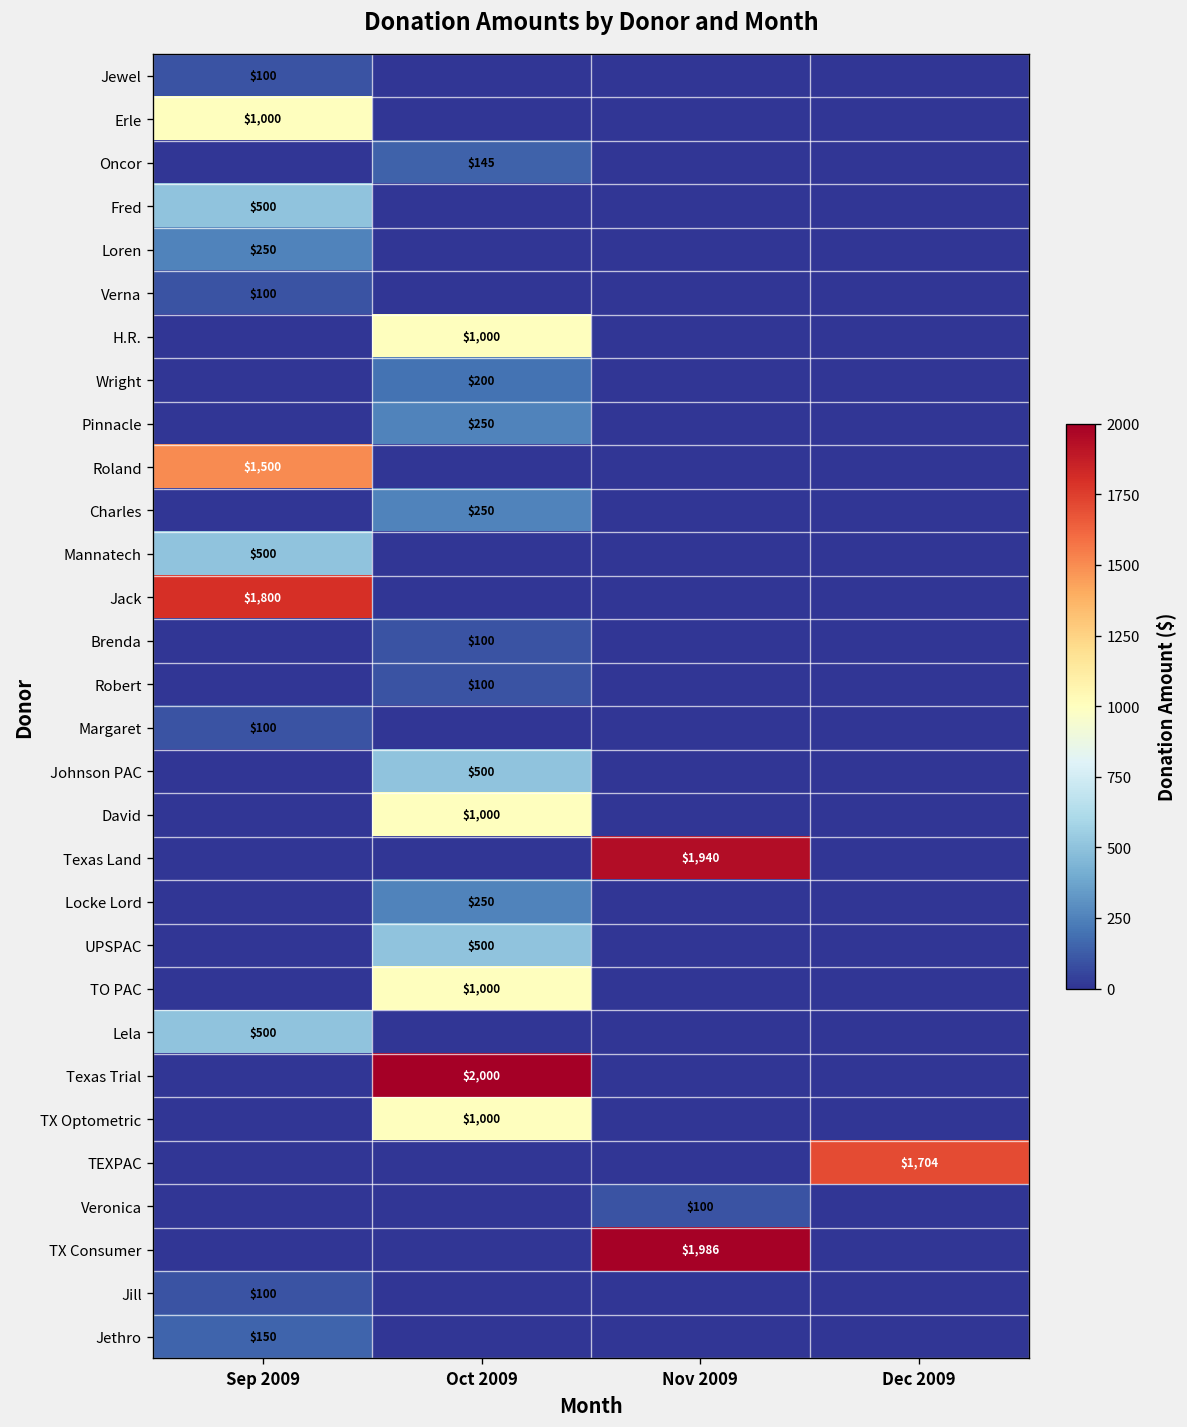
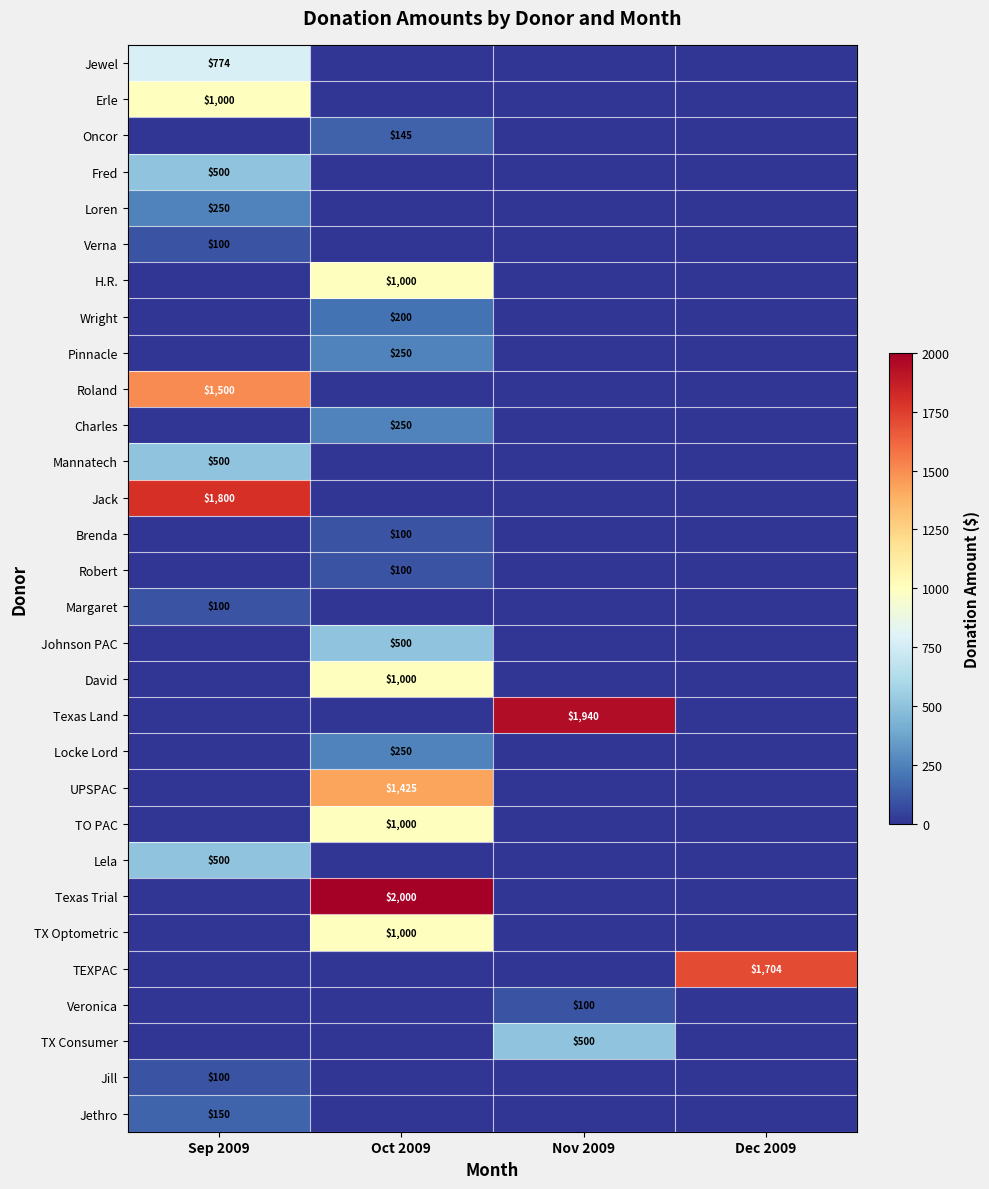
  {
    "Jewel": {
-     "Sep 2009": "$100"
+     "Sep 2009": "$774"
    },
    "Erle": {
      "Sep 2009": "$1,000"
    },
    "Oncor": {
      "Oct 2009": "$145"
    },
    "Fred": {
      "Sep 2009": "$500"
    },
    "Loren": {
      "Sep 2009": "$250"
    },
    "Verna": {
      "Sep 2009": "$100"
    },
    "H.R.": {
      "Oct 2009": "$1,000"
    },
    "Wright": {
      "Oct 2009": "$200"
    },
    "Pinnacle": {
      "Oct 2009": "$250"
    },
    "Roland": {
      "Sep 2009": "$1,500"
    },
    "Charles": {
      "Oct 2009": "$250"
    },
    "Mannatech": {
      "Sep 2009": "$500"
    },
    "Jack": {
      "Sep 2009": "$1,800"
    },
    "Brenda": {
      "Oct 2009": "$100"
    },
    "Robert": {
      "Oct 2009": "$100"
    },
    "Margaret": {
      "Sep 2009": "$100"
    },
    "Johnson PAC": {
      "Oct 2009": "$500"
    },
    "David": {
      "Oct 2009": "$1,000"
    },
    "Texas Land": {
      "Nov 2009": "$1,940"
    },
    "Locke Lord": {
      "Oct 2009": "$250"
    },
    "UPSPAC": {
-     "Oct 2009": "$500"
+     "Oct 2009": "$1,425"
    },
    "TO PAC": {
      "Oct 2009": "$1,000"
    },
    "Lela": {
      "Sep 2009": "$500"
    },
    "Texas Trial": {
      "Oct 2009": "$2,000"
    },
    "TX Optometric": {
      "Oct 2009": "$1,000"
    },
    "TEXPAC": {
      "Dec 2009": "$1,704"
    },
    "Veronica": {
      "Nov 2009": "$100"
    },
    "TX Consumer": {
-     "Nov 2009": "$1,986"
+     "Nov 2009": "$500"
    },
    "Jill": {
      "Sep 2009": "$100"
    },
    "Jethro": {
      "Sep 2009": "$150"
    }
  }
